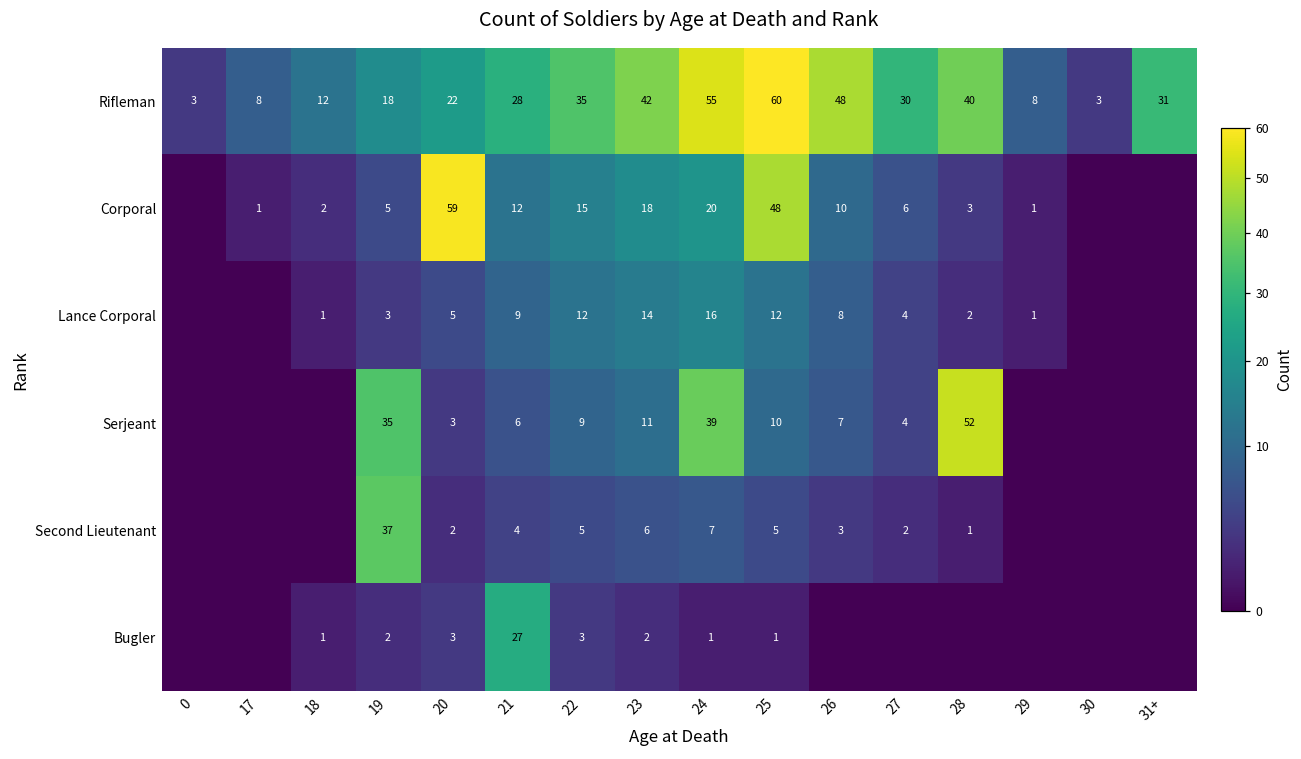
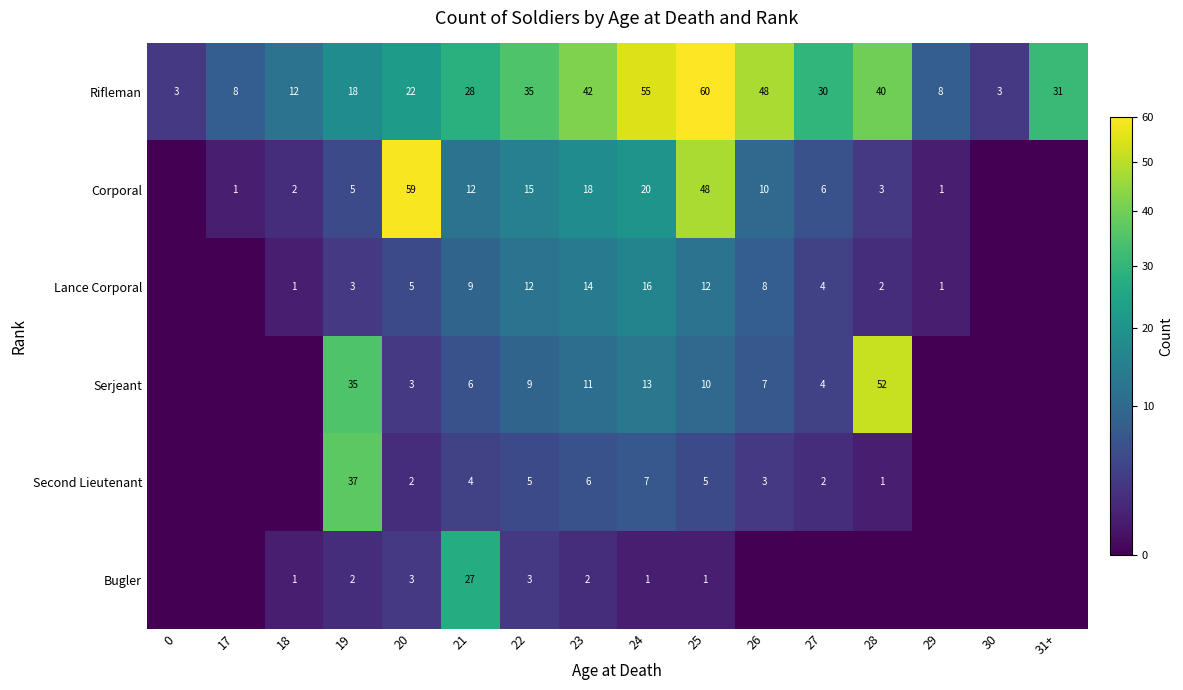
  {
    "Rifleman": {
      "0": 3,
      "17": 8,
      "18": 12,
      "19": 18,
      "20": 22,
      "21": 28,
      "22": 35,
      "23": 42,
      "24": 55,
      "25": 60,
      "26": 48,
      "27": 30,
      "28": 40,
      "29": 8,
      "30": 3,
      "31+": 31
    },
    "Corporal": {
      "17": 1,
      "18": 2,
      "19": 5,
      "20": 59,
      "21": 12,
      "22": 15,
      "23": 18,
      "24": 20,
      "25": 48,
      "26": 10,
      "27": 6,
      "28": 3,
      "29": 1
    },
    "Lance Corporal": {
      "18": 1,
      "19": 3,
      "20": 5,
      "21": 9,
      "22": 12,
      "23": 14,
      "24": 16,
      "25": 12,
      "26": 8,
      "27": 4,
      "28": 2,
      "29": 1
    },
    "Serjeant": {
      "19": 35,
      "20": 3,
      "21": 6,
      "22": 9,
      "23": 11,
-     "24": 39,
+     "24": 13,
      "25": 10,
      "26": 7,
      "27": 4,
      "28": 52
    },
    "Second Lieutenant": {
      "19": 37,
      "20": 2,
      "21": 4,
      "22": 5,
      "23": 6,
      "24": 7,
      "25": 5,
      "26": 3,
      "27": 2,
      "28": 1
    },
    "Bugler": {
      "18": 1,
      "19": 2,
      "20": 3,
      "21": 27,
      "22": 3,
      "23": 2,
      "24": 1,
      "25": 1
    }
  }
